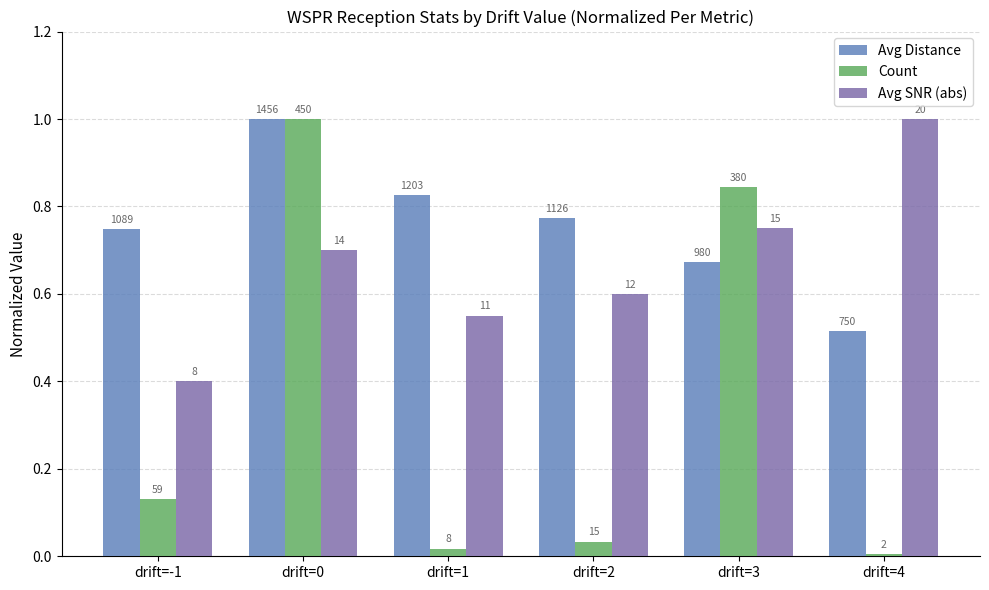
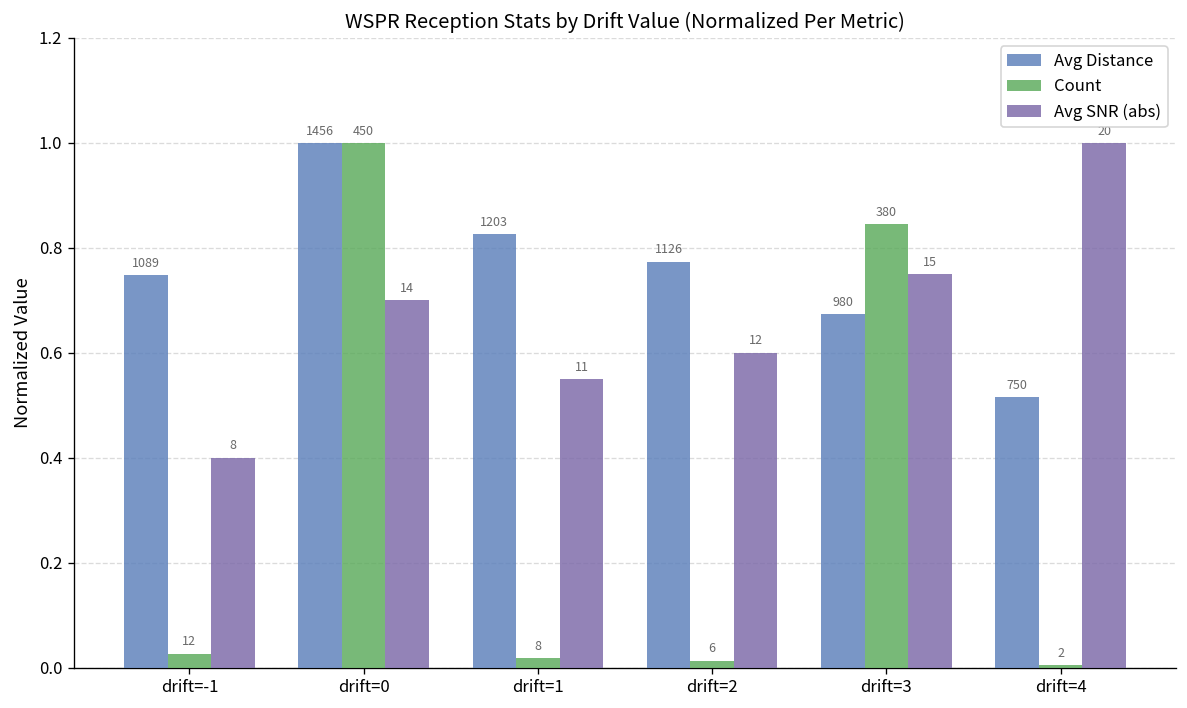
  {
    "Count": {
-     "drift=-1": 59,
-     "drift=2": 15
+     "drift=-1": 12,
+     "drift=2": 6
    }
  }
